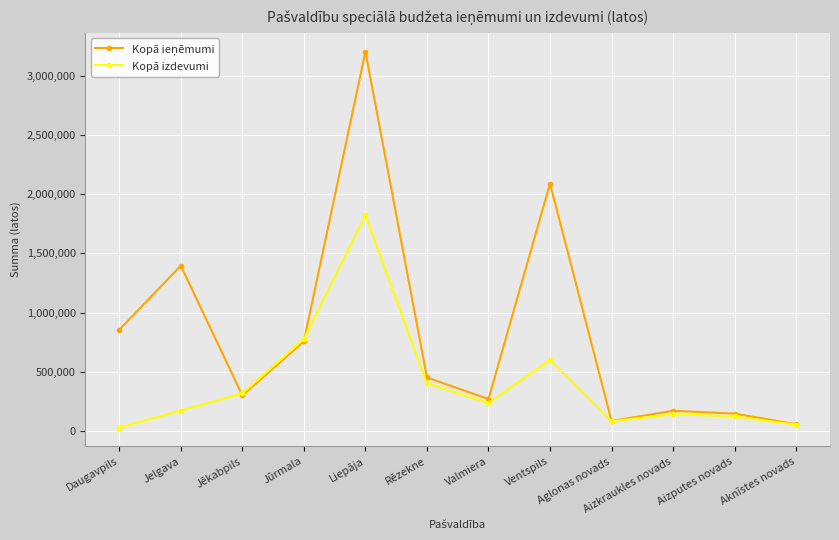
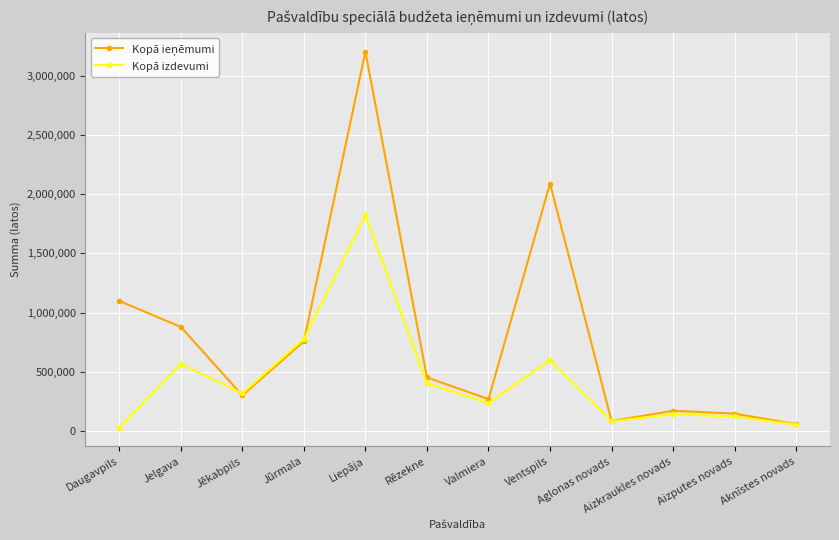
  {
    "Kopā ieņēmumi": {
-     "Daugavpils": "850,000",
-     "Jelgava": "1,400,000",
+     "Daugavpils": "1,100,000",
+     "Jelgava": "880,000",
      "Liepāja": "3,210,000",
      "Rēzekne": "450,000",
      "Valmiera": "270,000",
      "Ventspils": "2,090,000",
      "Aizkraukles novads": "170,000",
      "Aizputes novads": "150,000"
    },
    "Kopā izdevumi": {
      "Daugavpils": "30,000",
-     "Jelgava": "170,000",
+     "Jelgava": "560,000",
      "Liepāja": "1,820,000",
      "Rēzekne": "400,000",
      "Valmiera": "240,000",
      "Ventspils": "600,000",
      "Aizkraukles novads": "140,000",
      "Aizputes novads": "120,000"
    }
  }
